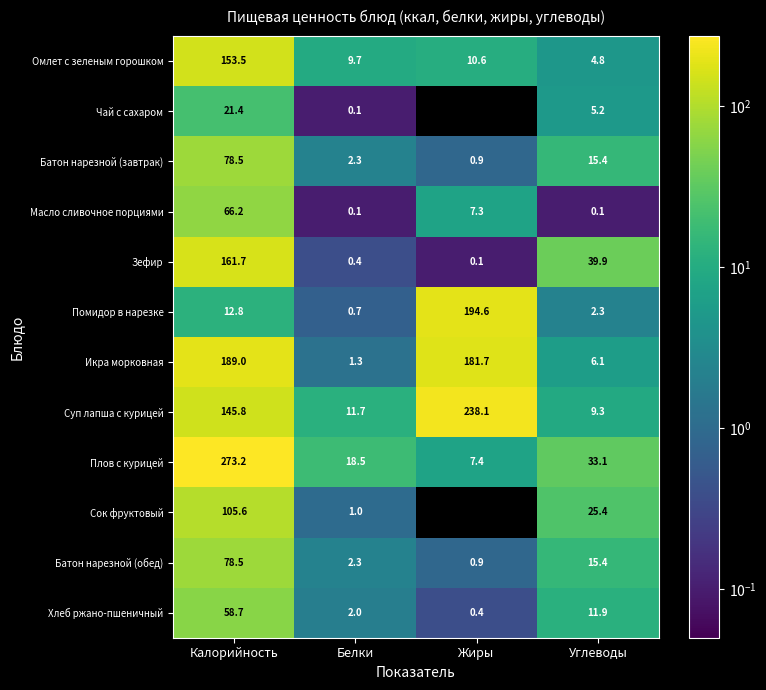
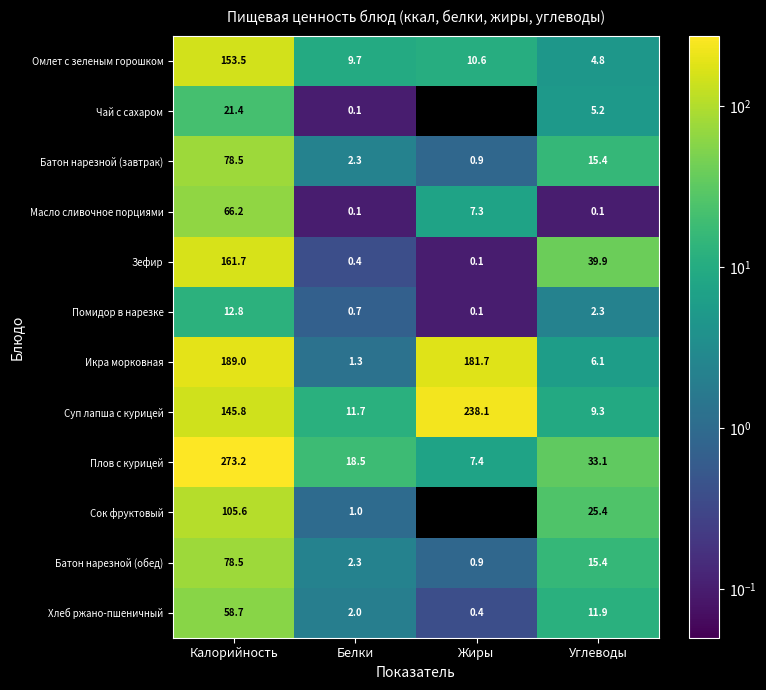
  {
    "Омлет с зеленым горошком": {
      "Калорийность": 153.5,
      "Белки": 9.7,
      "Жиры": 10.6,
      "Углеводы": 4.8
    },
    "Чай с сахаром": {
      "Калорийность": 21.4,
      "Белки": 0.1,
      "Углеводы": 5.2
    },
    "Батон нарезной (завтрак)": {
      "Калорийность": 78.5,
      "Белки": 2.3,
      "Жиры": 0.9,
      "Углеводы": 15.4
    },
    "Масло сливочное порциями": {
      "Калорийность": 66.2,
      "Белки": 0.1,
      "Жиры": 7.3,
      "Углеводы": 0.1
    },
    "Зефир": {
      "Калорийность": 161.7,
      "Белки": 0.4,
      "Жиры": 0.1,
      "Углеводы": 39.9
    },
    "Помидор в нарезке": {
      "Калорийность": 12.8,
      "Белки": 0.7,
-     "Жиры": 194.6,
+     "Жиры": 0.1,
      "Углеводы": 2.3
    },
    "Икра морковная": {
      "Калорийность": 189.0,
      "Белки": 1.3,
      "Жиры": 181.7,
      "Углеводы": 6.1
    },
    "Суп лапша с курицей": {
      "Калорийность": 145.8,
      "Белки": 11.7,
      "Жиры": 238.1,
      "Углеводы": 9.3
    },
    "Плов с курицей": {
      "Калорийность": 273.2,
      "Белки": 18.5,
      "Жиры": 7.4,
      "Углеводы": 33.1
    },
    "Сок фруктовый": {
      "Калорийность": 105.6,
      "Белки": 1.0,
      "Углеводы": 25.4
    },
    "Батон нарезной (обед)": {
      "Калорийность": 78.5,
      "Белки": 2.3,
      "Жиры": 0.9,
      "Углеводы": 15.4
    },
    "Хлеб ржано-пшеничный": {
      "Калорийность": 58.7,
      "Белки": 2.0,
      "Жиры": 0.4,
      "Углеводы": 11.9
    }
  }
